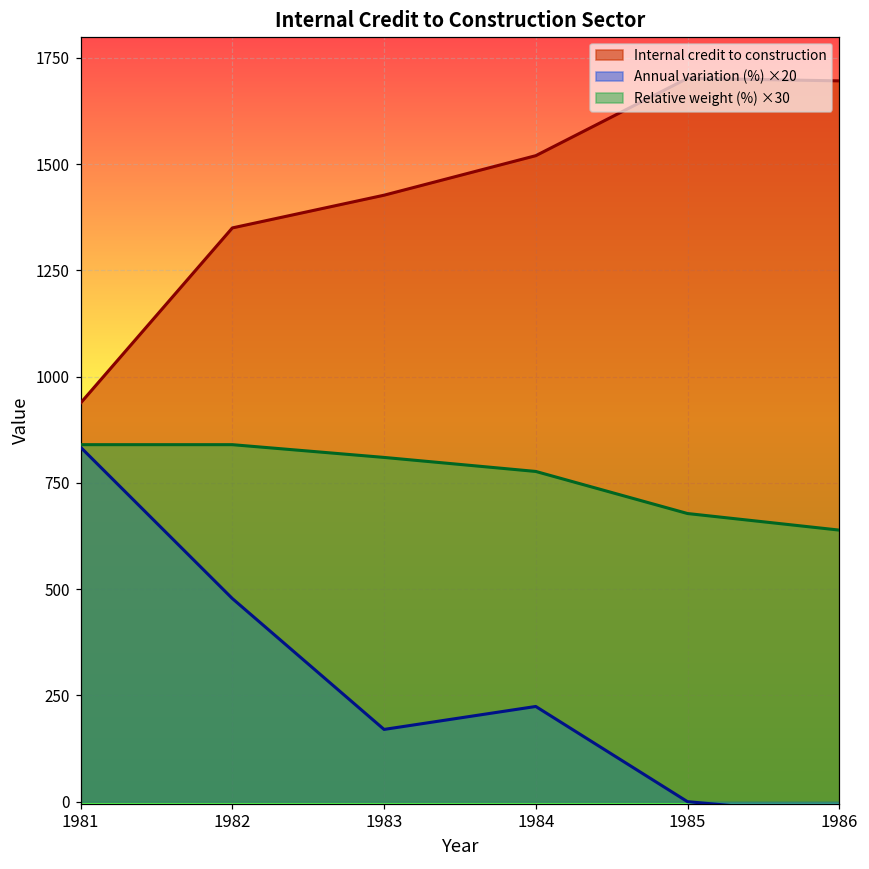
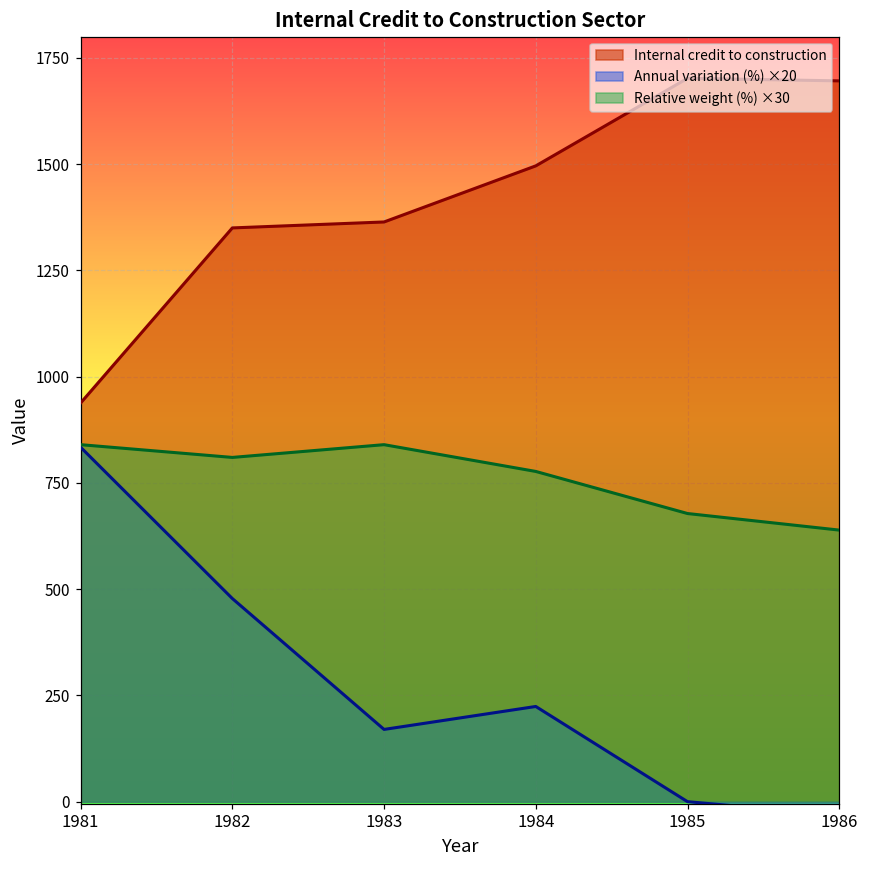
  {
    "Internal credit to construction": {
      "1981": 940,
      "1982": 1350,
-     "1983": 1430,
-     "1984": 1520,
+     "1983": 1360,
+     "1984": 1500,
      "1986": 1700
    },
    "Relative weight (%) ×30": {
-     "1982": 840,
-     "1983": 810,
+     "1982": 810,
+     "1983": 840,
      "1984": 780,
      "1985": 680,
      "1986": 640
    }
  }
